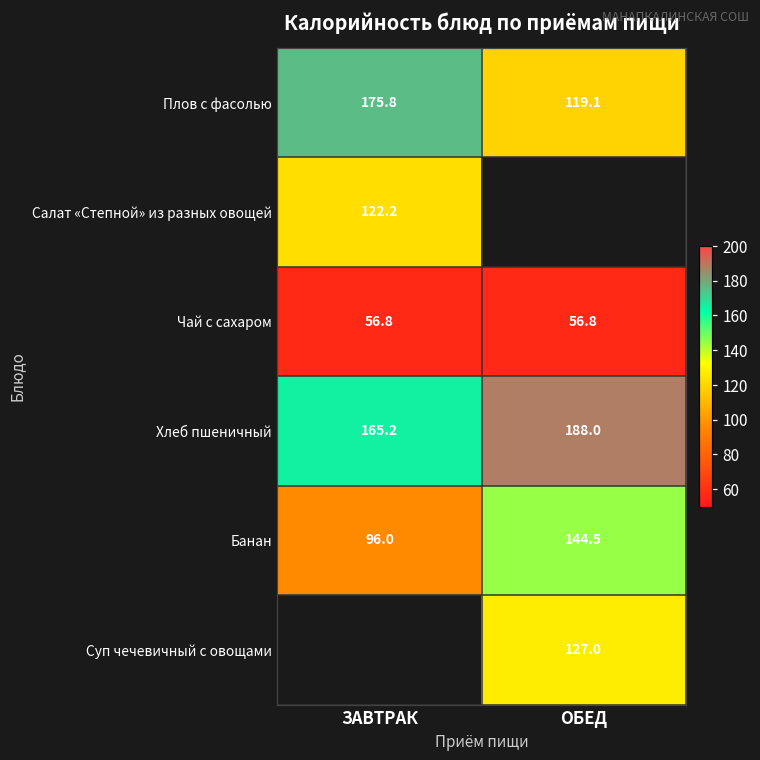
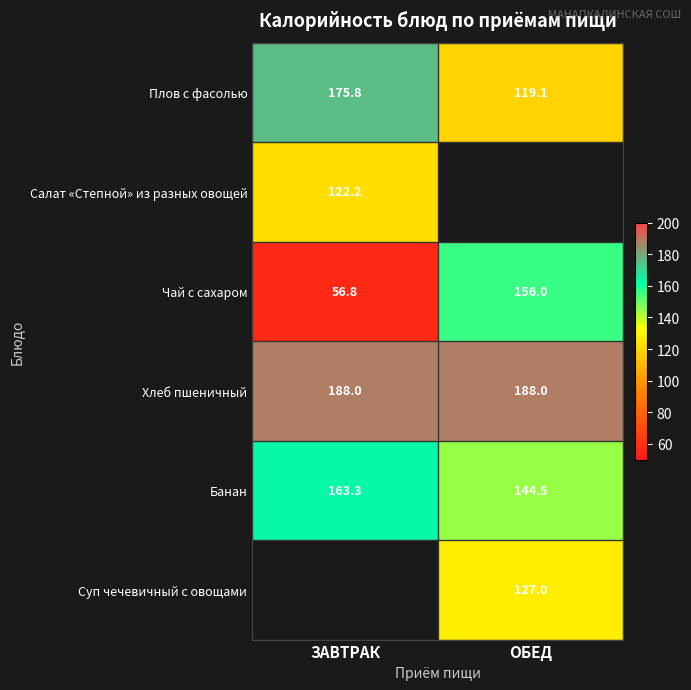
  {
    "Плов с фасолью": {
      "ЗАВТРАК": 175.8,
      "ОБЕД": 119.1
    },
    "Салат «Степной» из разных овощей": {
      "ЗАВТРАК": 122.2
    },
    "Чай с сахаром": {
      "ЗАВТРАК": 56.8,
-     "ОБЕД": 56.8
+     "ОБЕД": 156.0
    },
    "Хлеб пшеничный": {
-     "ЗАВТРАК": 165.2,
+     "ЗАВТРАК": 188.0,
      "ОБЕД": 188.0
    },
    "Банан": {
-     "ЗАВТРАК": 96.0,
+     "ЗАВТРАК": 163.3,
      "ОБЕД": 144.5
    },
    "Суп чечевичный с овощами": {
      "ОБЕД": 127.0
    }
  }
